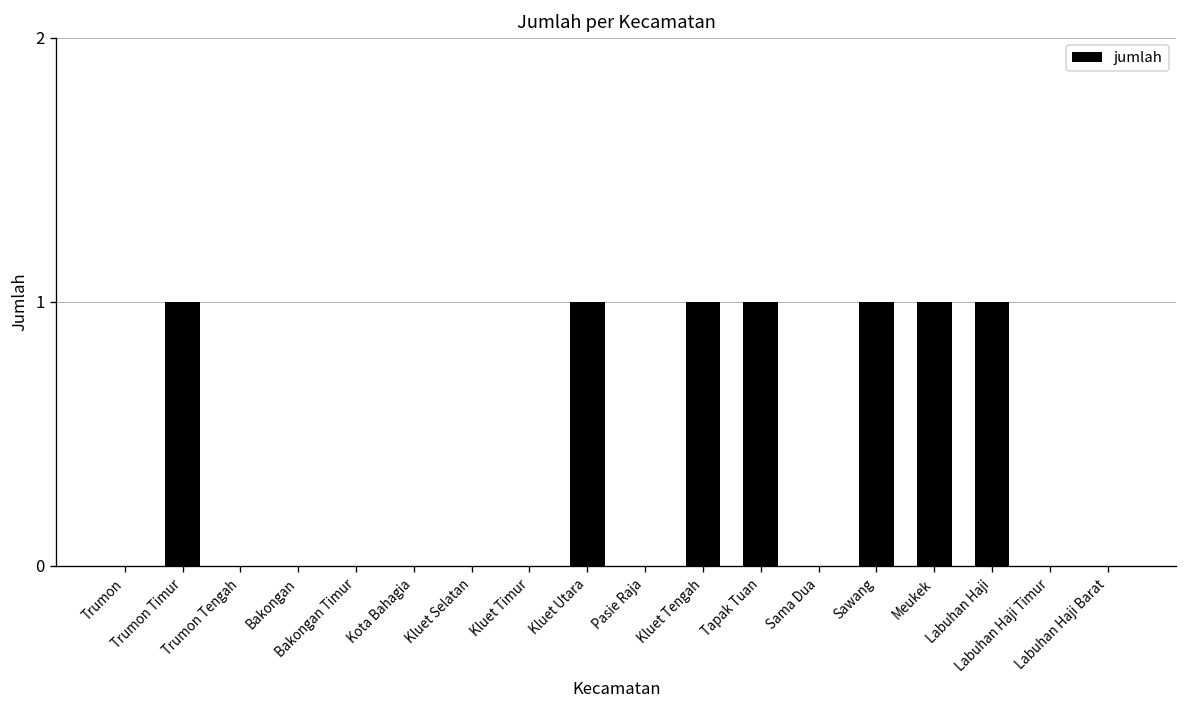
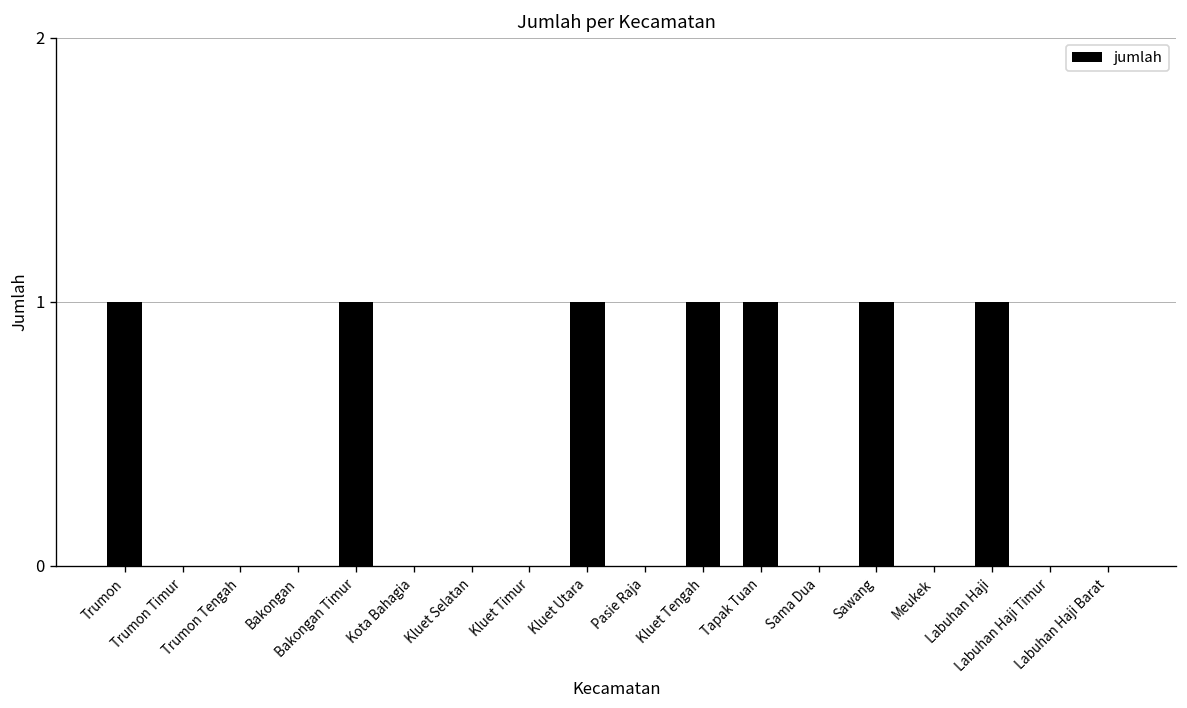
  {
-   "Trumon": 0,
-   "Trumon Timur": 1,
+   "Trumon": 1,
+   "Trumon Timur": 0,
    "Trumon Tengah": 0,
    "Bakongan": 0,
-   "Bakongan Timur": 0,
+   "Bakongan Timur": 1,
    "Kota Bahagia": 0,
    "Kluet Selatan": 0,
    "Kluet Timur": 0,
    "Kluet Utara": 1,
    "Pasie Raja": 0,
    "Kluet Tengah": 1,
    "Tapak Tuan": 1,
    "Sama Dua": 0,
    "Sawang": 1,
-   "Meukek": 1,
+   "Meukek": 0,
    "Labuhan Haji": 1,
    "Labuhan Haji Timur": 0,
    "Labuhan Haji Barat": 0
  }
